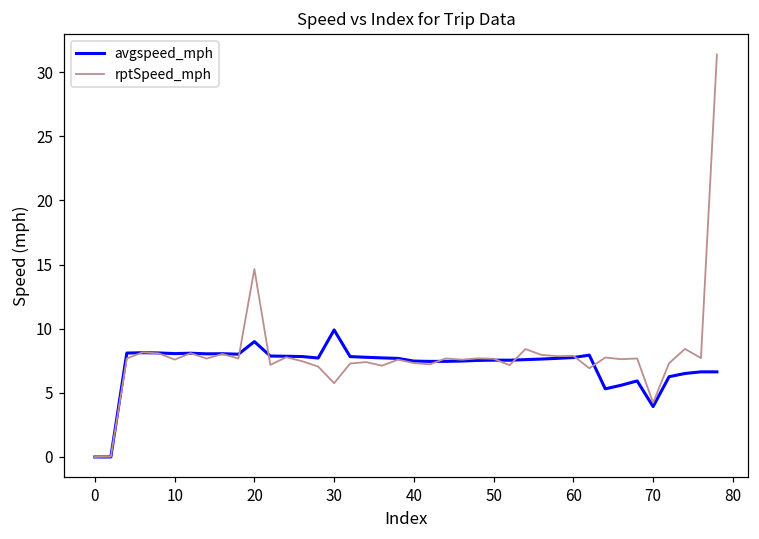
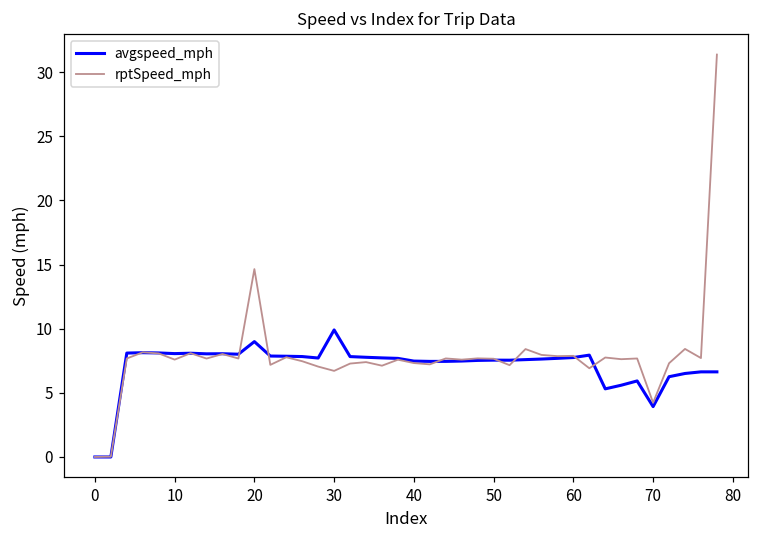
  {
    "avgspeed_mph": {
      "10": 8.1,
      "20": 9.0,
      "30": 9.9,
      "70": 3.9
    },
    "rptSpeed_mph": {
      "10": 7.6,
      "20": 14.6,
-     "30": 5.7,
+     "30": 6.7,
      "70": 4.2
    }
  }
